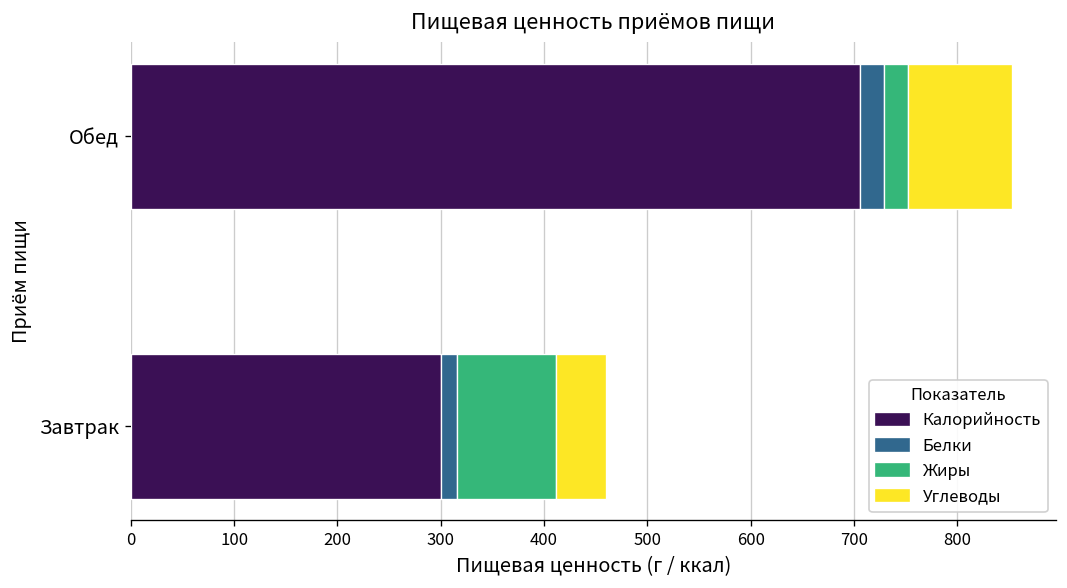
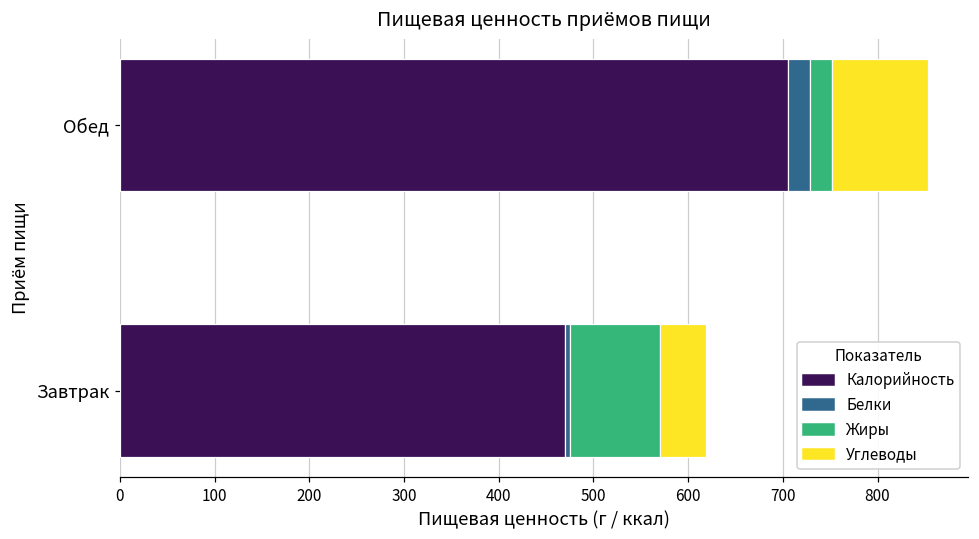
  {
    "Калорийность": {
      "Обед": 710,
-     "Завтрак": 300
+     "Завтрак": 470
    },
    "Белки": {
      "Обед": 20,
-     "Завтрак": 20
+     "Завтрак": 0
    },
    "Жиры": {
      "Обед": 20,
      "Завтрак": 100
    },
    "Углеводы": {
      "Обед": 100,
      "Завтрак": 50
    }
  }
